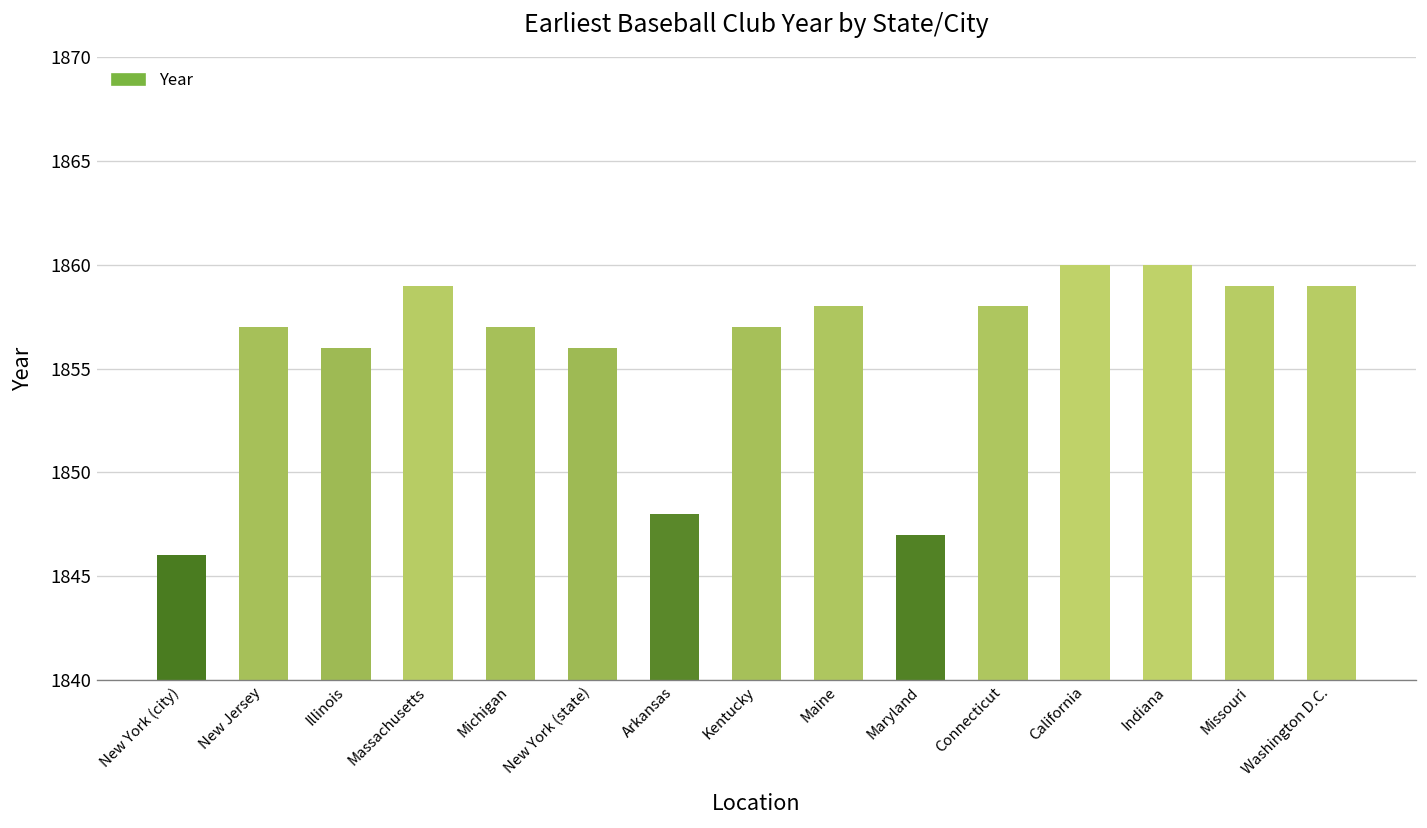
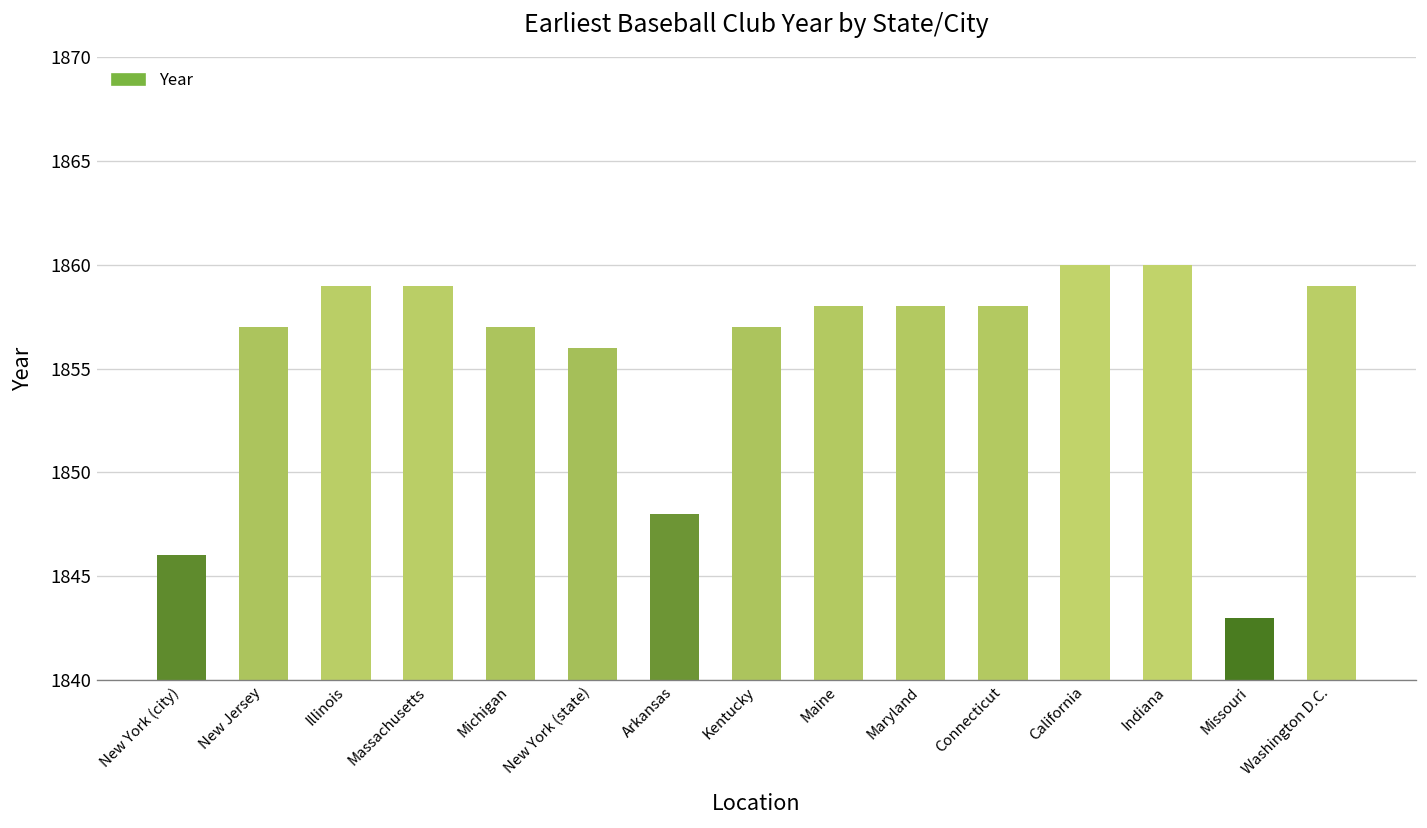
  {
    "New York (city)": 1846,
    "New Jersey": 1857,
-   "Illinois": 1856,
+   "Illinois": 1859,
    "Massachusetts": 1859,
    "Michigan": 1857,
    "New York (state)": 1856,
    "Arkansas": 1848,
    "Kentucky": 1857,
    "Maine": 1858,
-   "Maryland": 1847,
+   "Maryland": 1858,
    "Connecticut": 1858,
    "California": 1860,
    "Indiana": 1860,
-   "Missouri": 1859,
+   "Missouri": 1843,
    "Washington D.C.": 1859
  }
